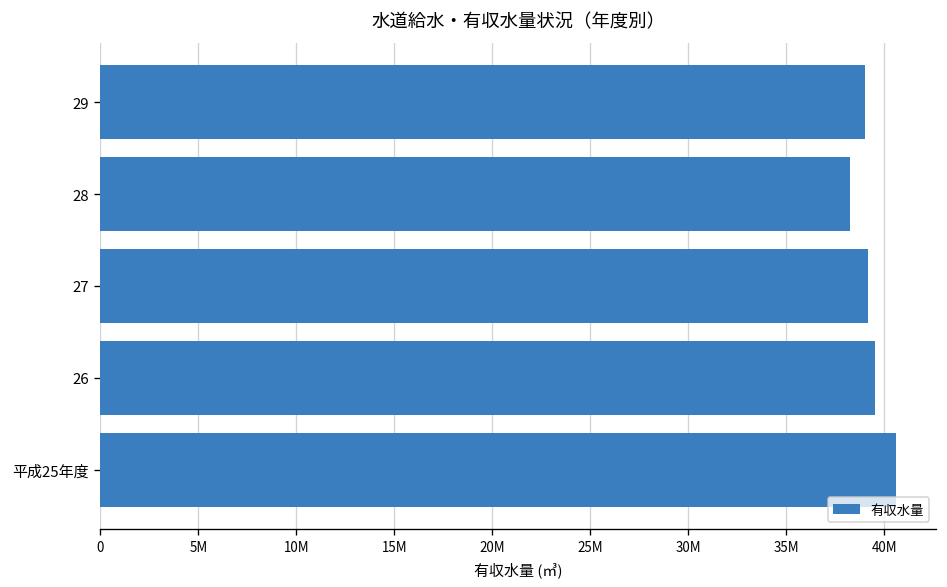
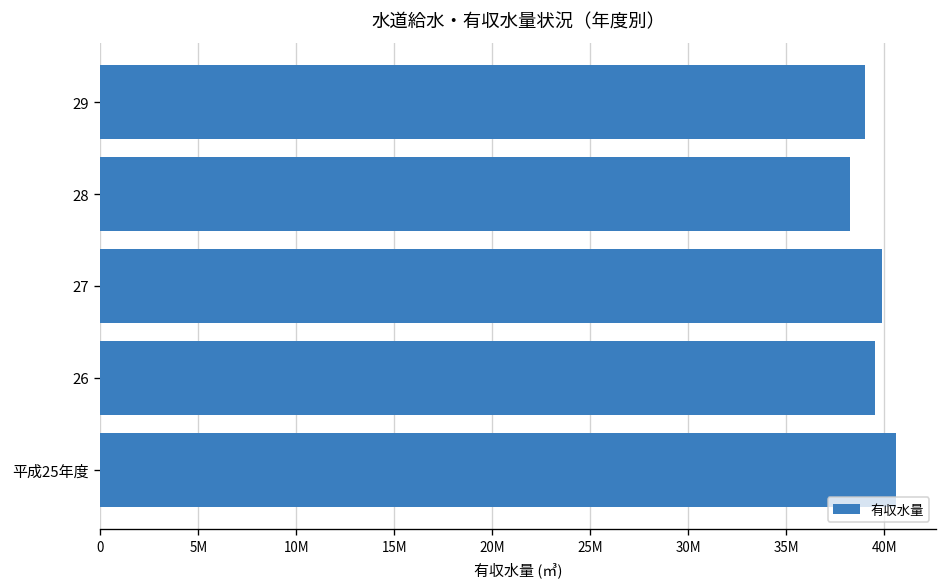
  {
    "29": 39000000,
    "28": 38200000,
-   "27": 39100000,
+   "27": 39900000,
    "26": 39600000,
    "平成25年度": 40600000
  }
